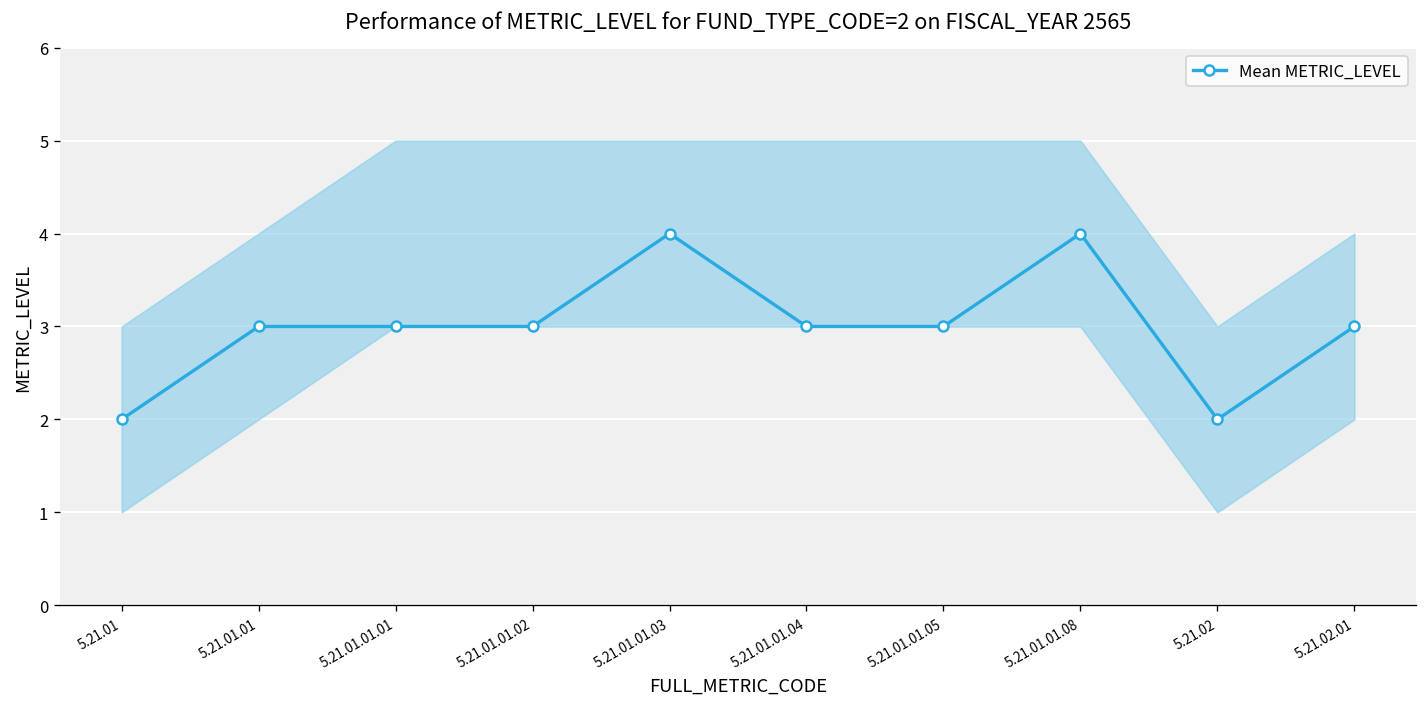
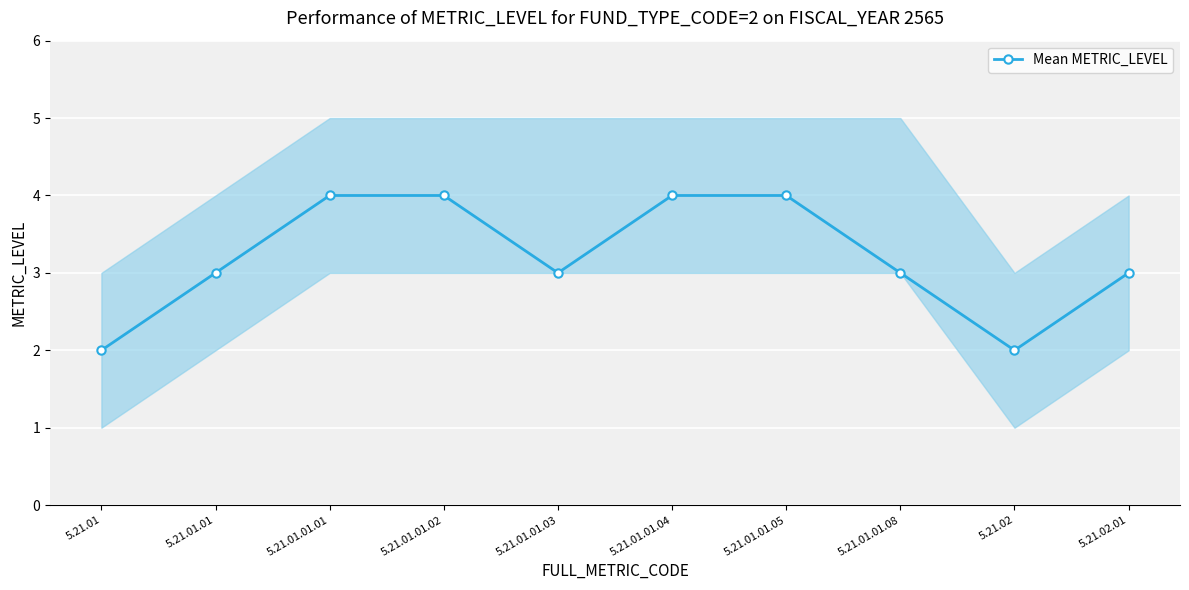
  {
    "Mean METRIC_LEVEL": {
      "5.21.01": 2,
      "5.21.01.01": 3,
-     "5.21.01.01.01": 3,
-     "5.21.01.01.02": 3,
-     "5.21.01.01.03": 4,
-     "5.21.01.01.04": 3,
-     "5.21.01.01.05": 3,
-     "5.21.01.01.08": 4,
+     "5.21.01.01.01": 4,
+     "5.21.01.01.02": 4,
+     "5.21.01.01.03": 3,
+     "5.21.01.01.04": 4,
+     "5.21.01.01.05": 4,
+     "5.21.01.01.08": 3,
      "5.21.02": 2,
      "5.21.02.01": 3
    }
  }
